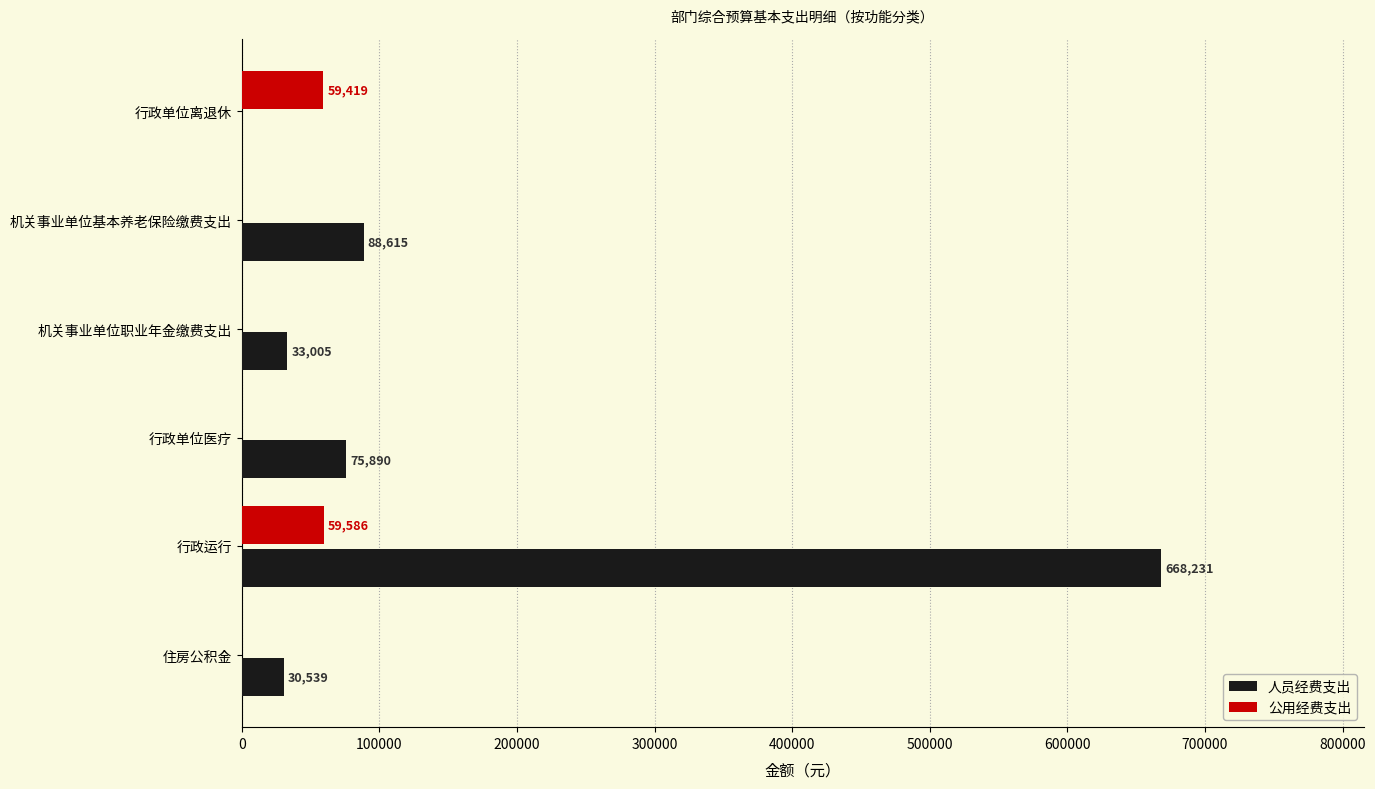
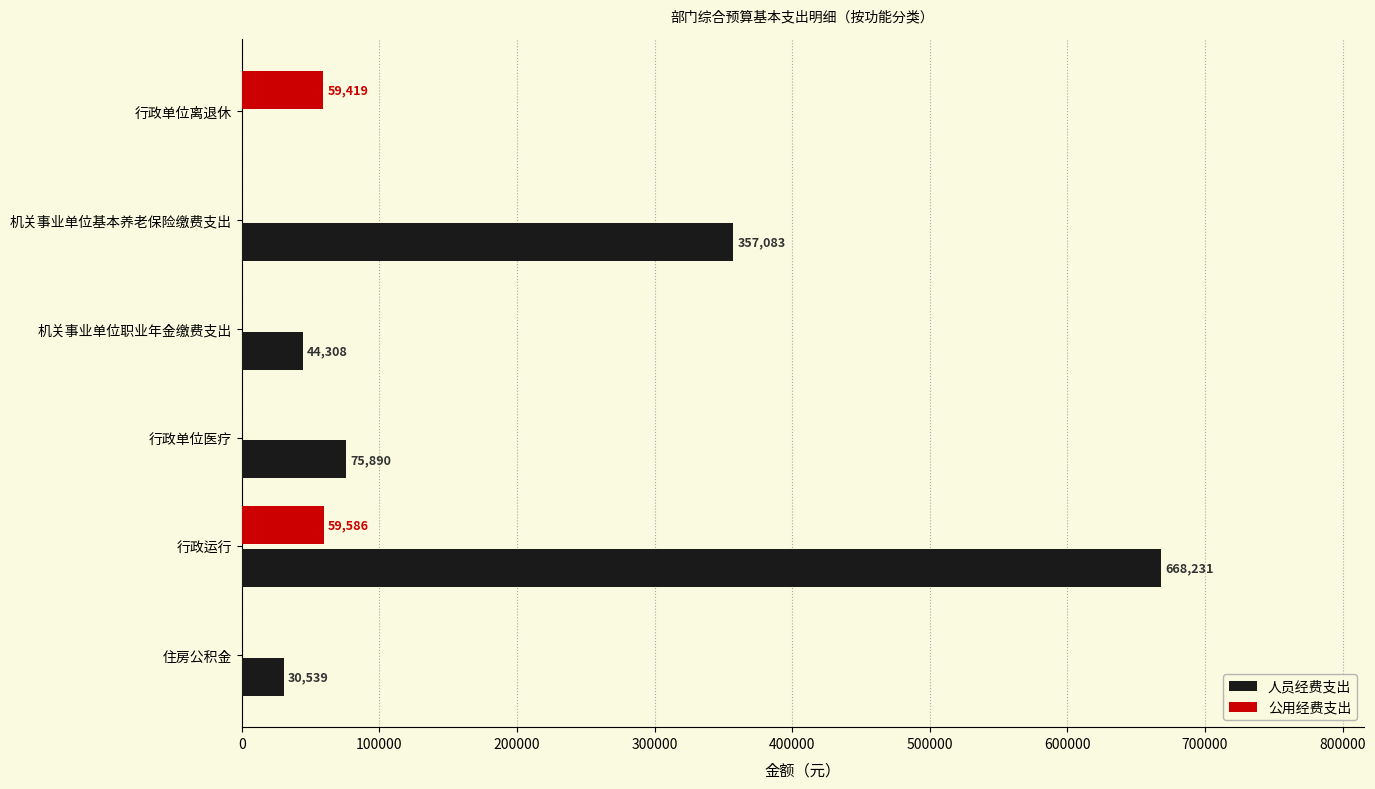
  {
    "人员经费支出": {
-     "机关事业单位基本养老保险缴费支出": "88,615",
-     "机关事业单位职业年金缴费支出": "33,005",
+     "机关事业单位基本养老保险缴费支出": "357,083",
+     "机关事业单位职业年金缴费支出": "44,308",
      "行政单位医疗": "75,890",
      "行政运行": "668,231",
      "住房公积金": "30,539"
    },
    "公用经费支出": {
      "行政单位离退休": "59,419",
      "行政运行": "59,586"
    }
  }
